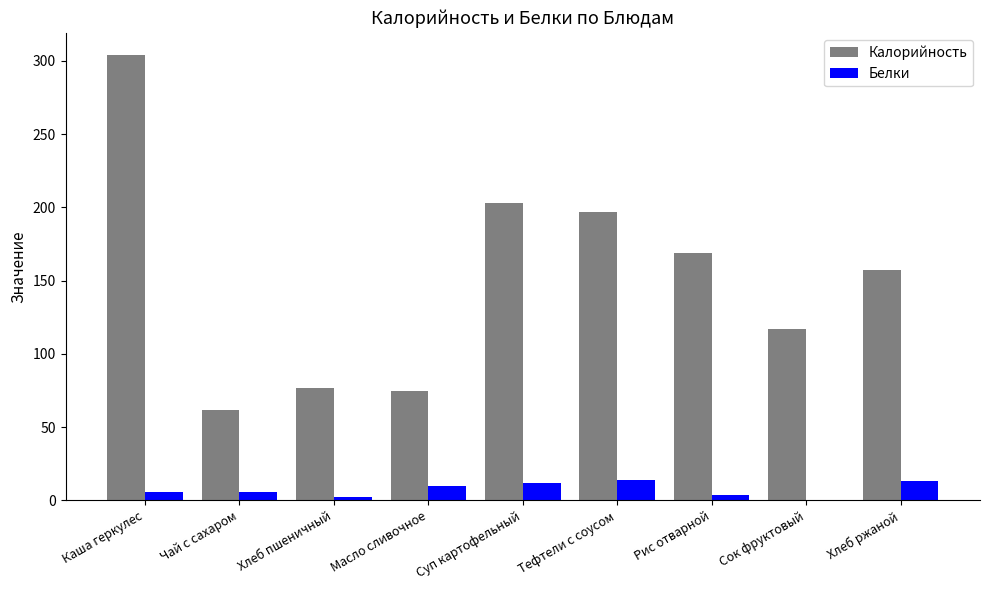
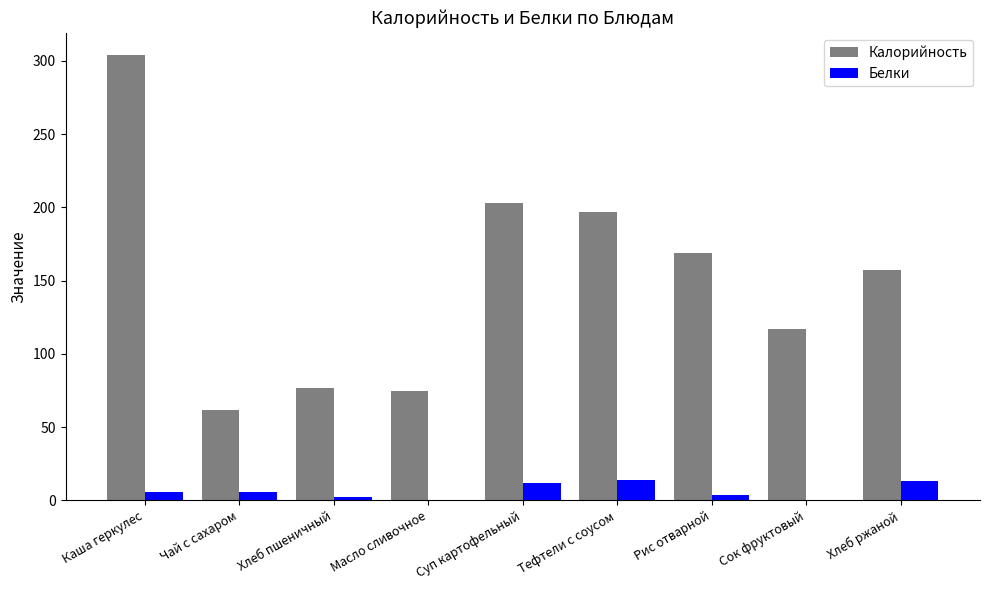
  {
    "Калорийность": {
      "Каша геркулес": 304,
      "Чай с сахаром": 62,
      "Хлеб пшеничный": 77,
      "Масло сливочное": 75,
      "Суп картофельный": 203,
      "Тефтели с соусом": 197,
      "Рис отварной": 169,
      "Сок фруктовый": 117,
      "Хлеб ржаной": 157
    },
    "Белки": {
      "Каша геркулес": 6,
      "Чай с сахаром": 6,
      "Хлеб пшеничный": 2,
-     "Масло сливочное": 10,
+     "Масло сливочное": 0,
      "Суп картофельный": 12,
      "Тефтели с соусом": 14,
      "Рис отварной": 4,
      "Сок фруктовый": 0,
      "Хлеб ржаной": 13
    }
  }
